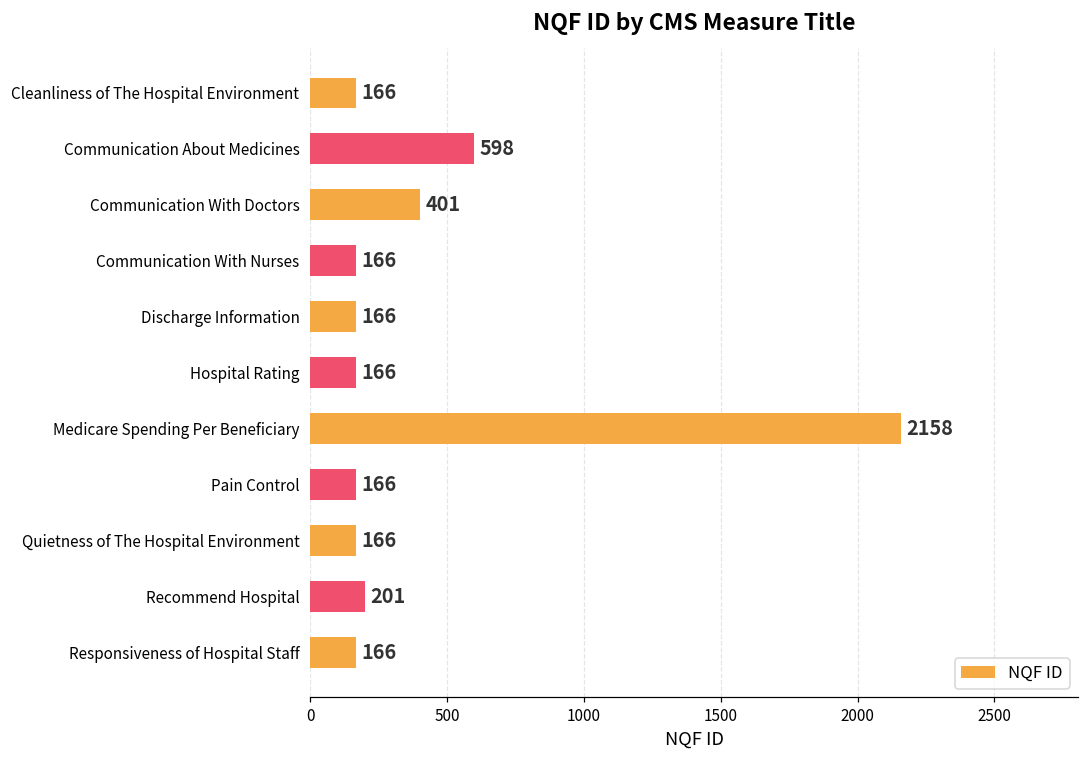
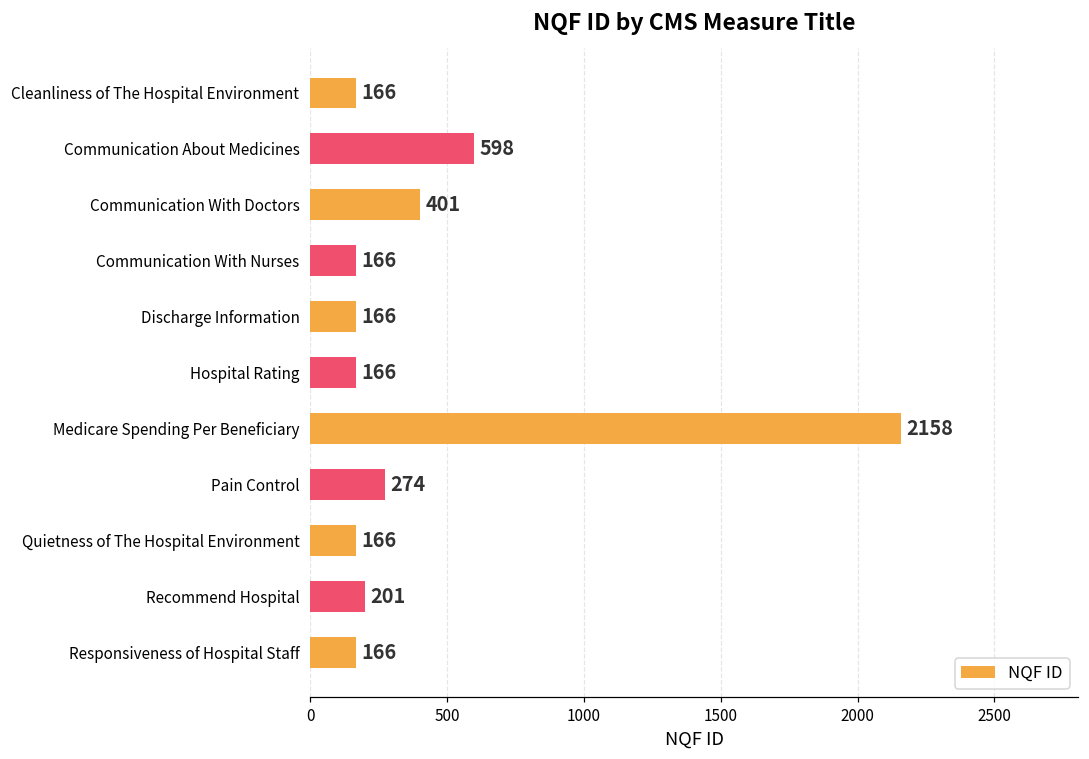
  {
    "Cleanliness of The Hospital Environment": 166,
    "Communication About Medicines": 598,
    "Communication With Doctors": 401,
    "Communication With Nurses": 166,
    "Discharge Information": 166,
    "Hospital Rating": 166,
    "Medicare Spending Per Beneficiary": 2158,
-   "Pain Control": 166,
+   "Pain Control": 274,
    "Quietness of The Hospital Environment": 166,
    "Recommend Hospital": 201,
    "Responsiveness of Hospital Staff": 166
  }
